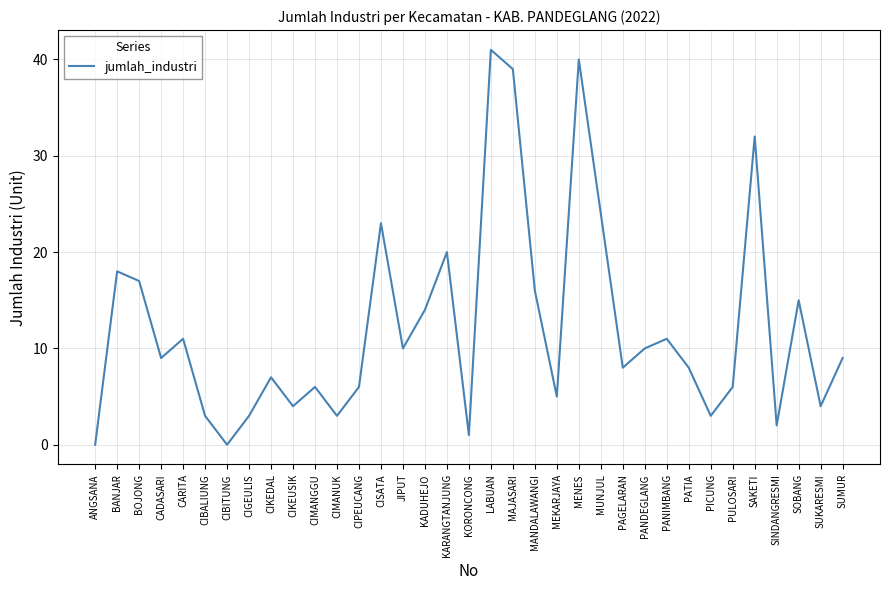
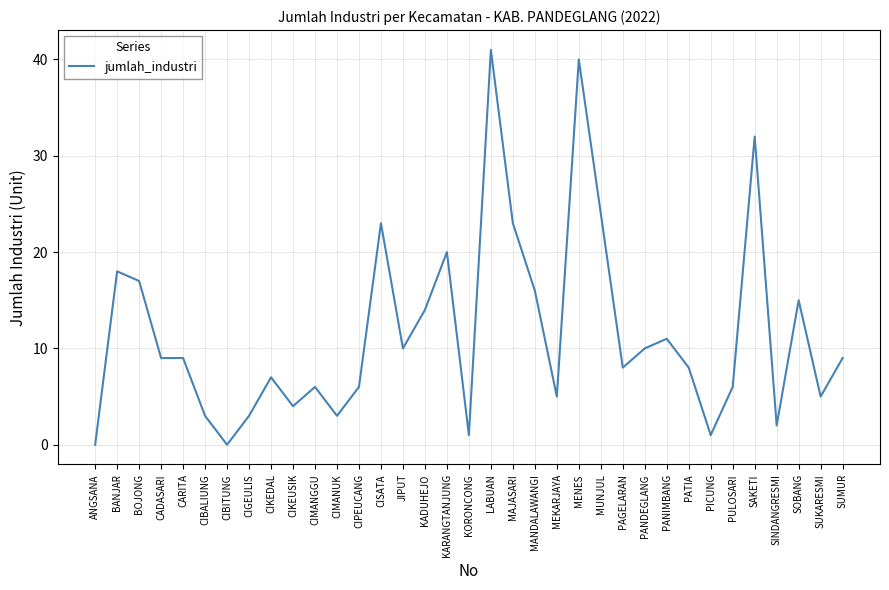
  {
    "ANGSANA": 0,
    "BANJAR": 18,
    "BOJONG": 17,
    "CADASARI": 9,
-   "CARITA": 11,
+   "CARITA": 9,
    "CIBALIUNG": 3,
    "CIBITUNG": 0,
    "CIGEULIS": 3,
    "CIKEDAL": 7,
    "CIKEUSIK": 4,
    "CIMANGGU": 6,
    "CIMANUK": 3,
    "CIPEUCANG": 6,
    "CISATA": 23,
    "JIPUT": 10,
    "KADUHEJO": 14,
    "KARANGTANJUNG": 20,
    "KORONCONG": 1,
    "LABUAN": 41,
-   "MAJASARI": 39,
+   "MAJASARI": 23,
    "MANDALAWANGI": 16,
    "MEKARJAYA": 5,
    "MENES": 40,
    "MUNJUL": 24,
    "PAGELARAN": 8,
    "PANDEGLANG": 10,
    "PANIMBANG": 11,
    "PATIA": 8,
-   "PICUNG": 3,
+   "PICUNG": 1,
    "PULOSARI": 6,
    "SAKETI": 32,
    "SINDANGRESMI": 2,
    "SOBANG": 15,
-   "SUKARESMI": 4,
+   "SUKARESMI": 5,
    "SUMUR": 9
  }
